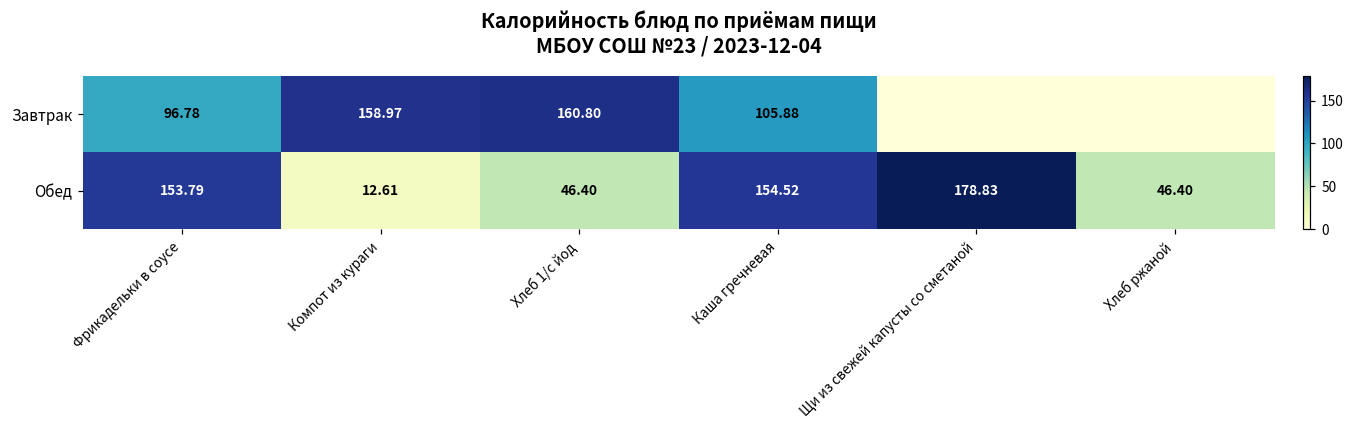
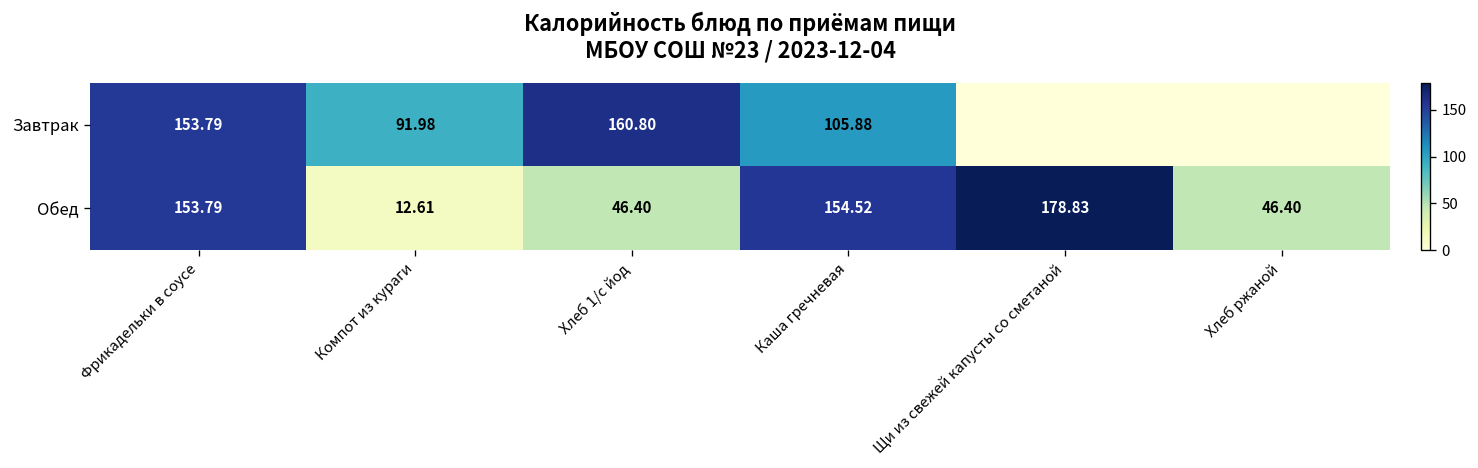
  {
    "Завтрак": {
-     "Фрикадельки в соусе": 96.78,
-     "Компот из кураги": 158.97,
+     "Фрикадельки в соусе": 153.79,
+     "Компот из кураги": 91.98,
      "Хлеб 1/с йод": 160.80,
      "Каша гречневая": 105.88
    },
    "Обед": {
      "Фрикадельки в соусе": 153.79,
      "Компот из кураги": 12.61,
      "Хлеб 1/с йод": 46.40,
      "Каша гречневая": 154.52,
      "Щи из свежей капусты со сметаной": 178.83,
      "Хлеб ржаной": 46.40
    }
  }
